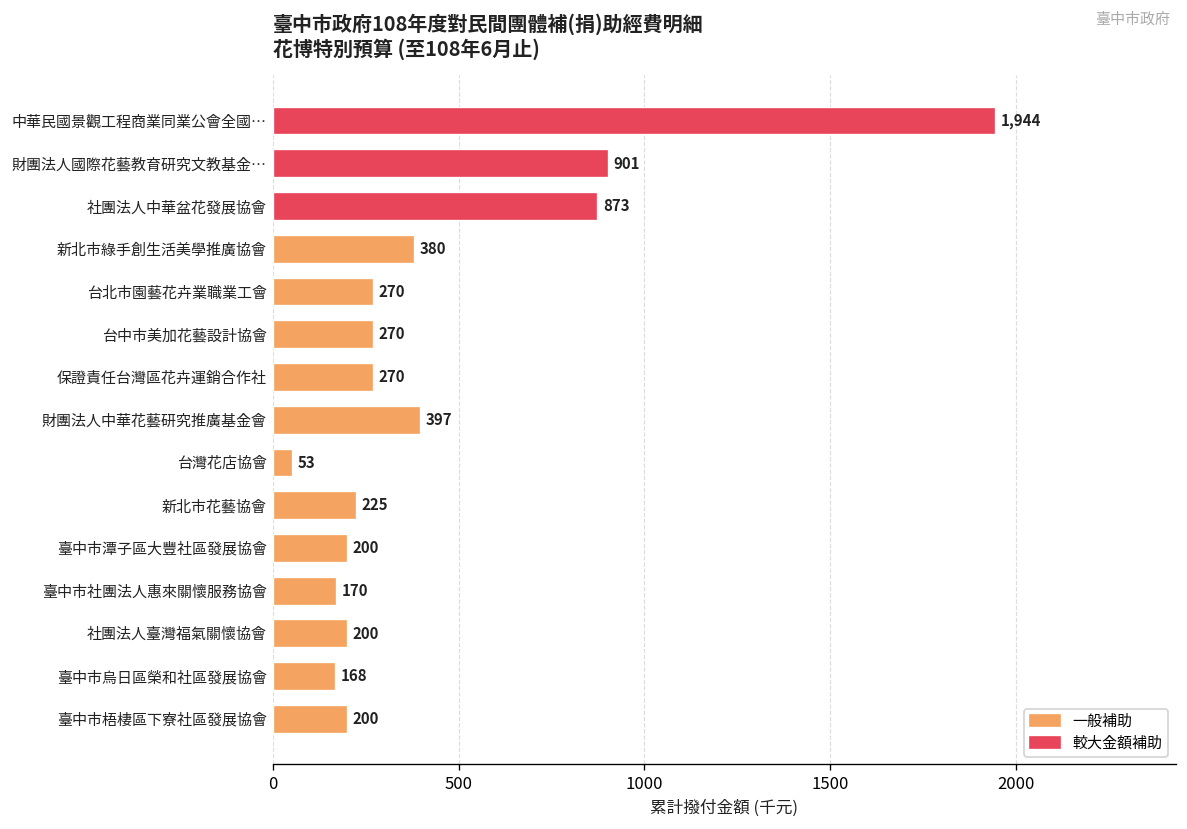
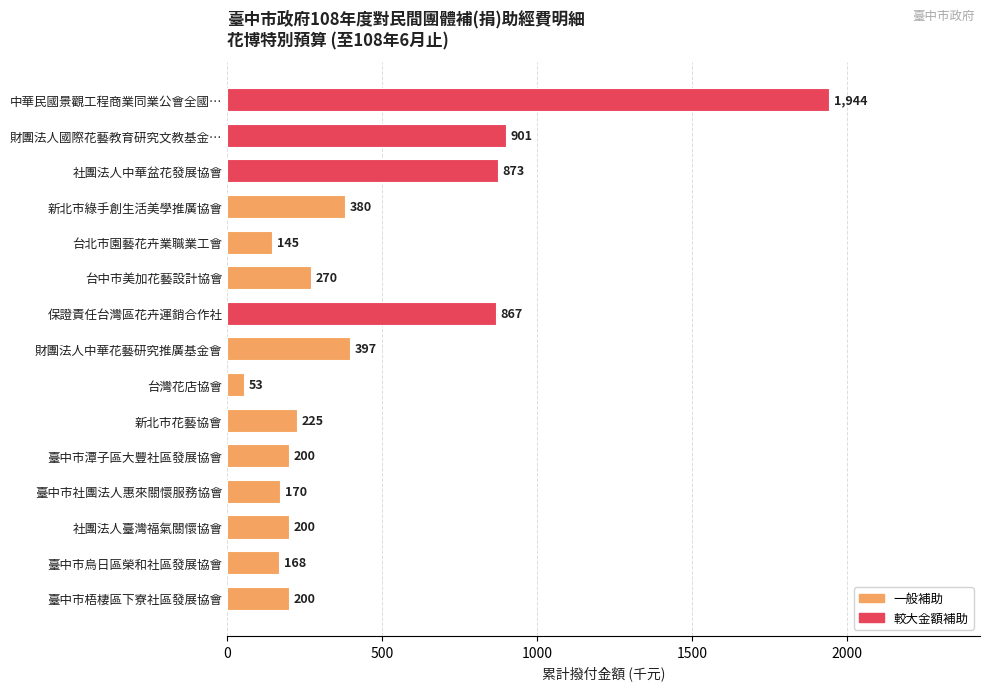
  {
    "中華民國景觀工程商業同業公會全國…": "1,944",
    "財團法人國際花藝教育研究文教基金…": "901",
    "社團法人中華盆花發展協會": "873",
    "新北市綠手創生活美學推廣協會": "380",
-   "台北市園藝花卉業職業工會": "270",
+   "台北市園藝花卉業職業工會": "145",
    "台中市美加花藝設計協會": "270",
-   "保證責任台灣區花卉運銷合作社": "270",
+   "保證責任台灣區花卉運銷合作社": "867",
    "財團法人中華花藝研究推廣基金會": "397",
    "台灣花店協會": "53",
    "新北市花藝協會": "225",
    "臺中市潭子區大豐社區發展協會": "200",
    "臺中市社團法人惠來關懷服務協會": "170",
    "社團法人臺灣福氣關懷協會": "200",
    "臺中市烏日區榮和社區發展協會": "168",
    "臺中市梧棲區下寮社區發展協會": "200"
  }
